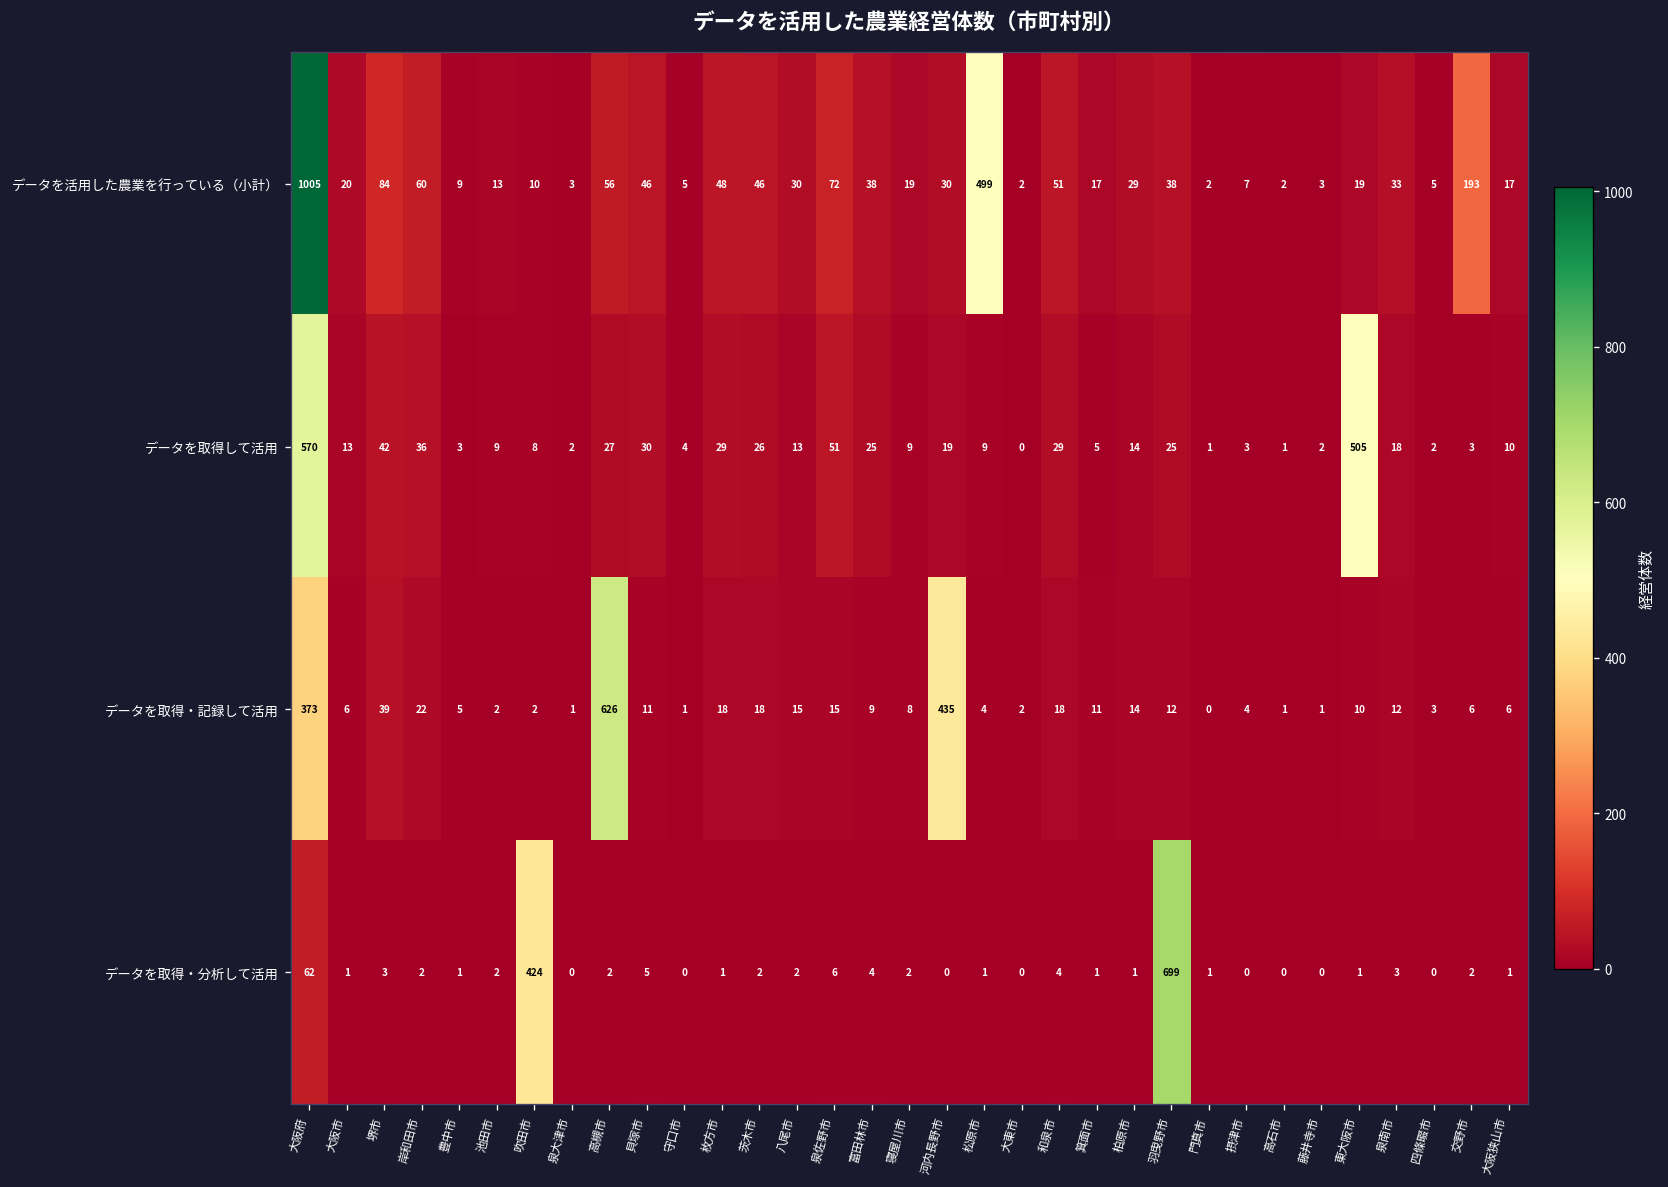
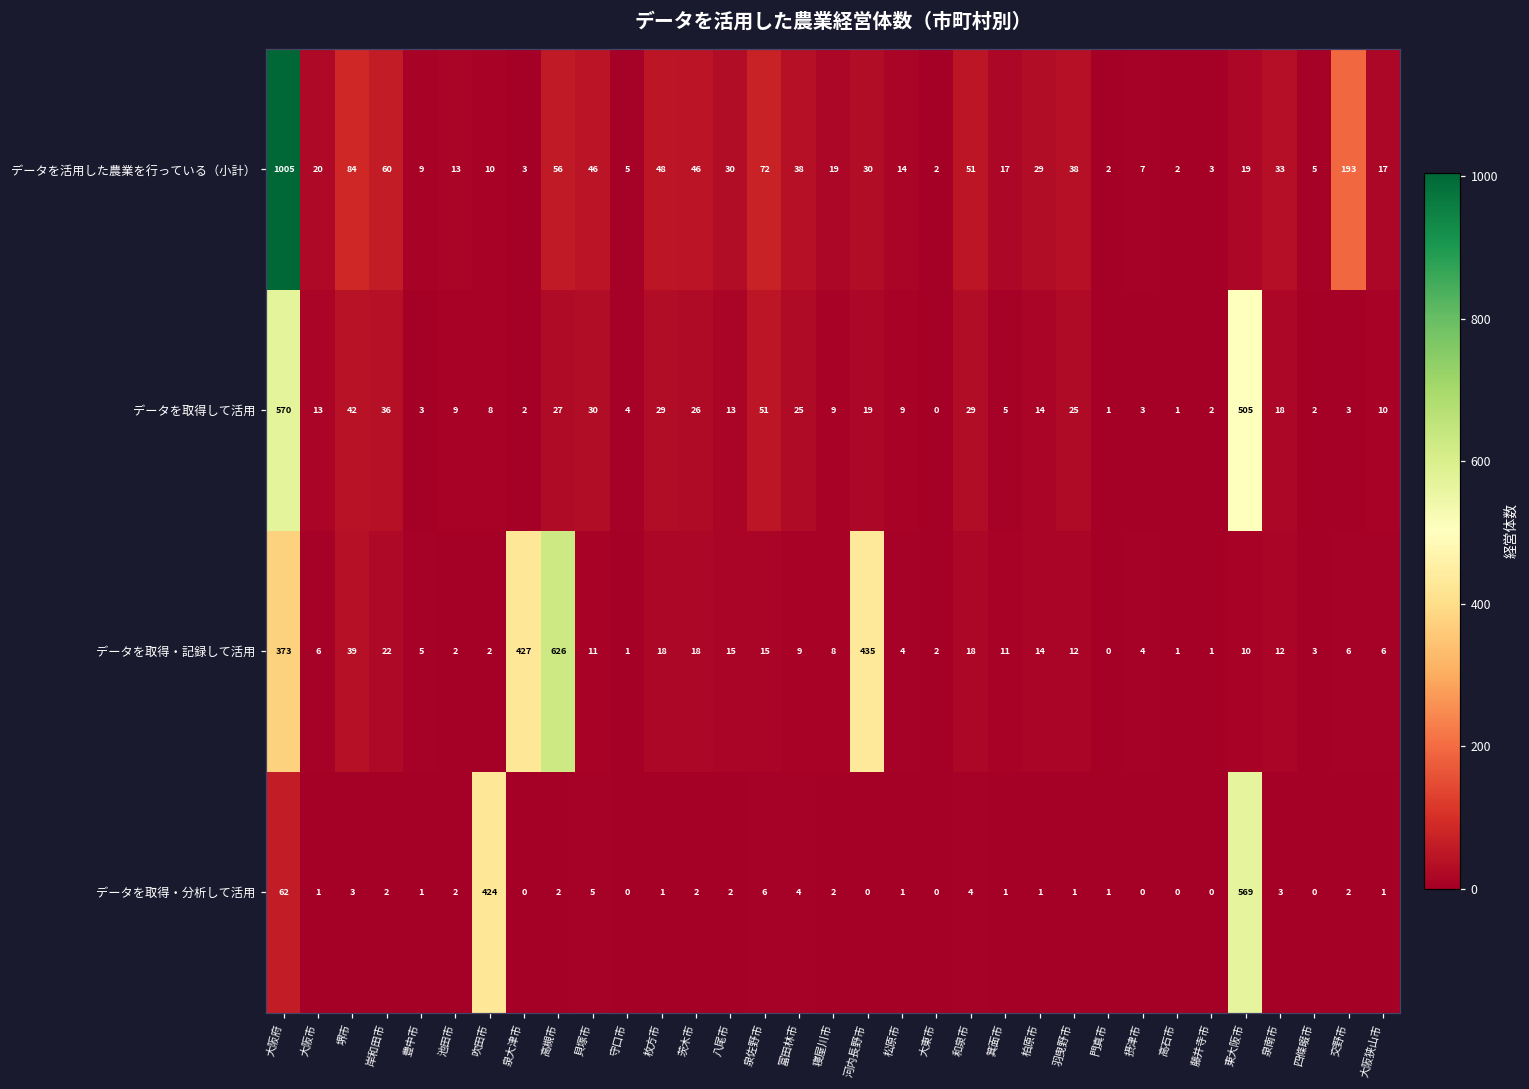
  {
    "データを活用した農業を行っている（小計）": {
      "大阪府": 1005,
      "大阪市": 20,
      "堺市": 84,
      "岸和田市": 60,
      "豊中市": 9,
      "池田市": 13,
      "吹田市": 10,
      "泉大津市": 3,
      "高槻市": 56,
      "貝塚市": 46,
      "守口市": 5,
      "枚方市": 48,
      "茨木市": 46,
      "八尾市": 30,
      "泉佐野市": 72,
      "富田林市": 38,
      "寝屋川市": 19,
      "河内長野市": 30,
-     "松原市": 499,
+     "松原市": 14,
      "大東市": 2,
      "和泉市": 51,
      "箕面市": 17,
      "柏原市": 29,
      "羽曳野市": 38,
      "門真市": 2,
      "摂津市": 7,
      "高石市": 2,
      "藤井寺市": 3,
      "東大阪市": 19,
      "泉南市": 33,
      "四條畷市": 5,
      "交野市": 193,
      "大阪狭山市": 17
    },
    "データを取得して活用": {
      "大阪府": 570,
      "大阪市": 13,
      "堺市": 42,
      "岸和田市": 36,
      "豊中市": 3,
      "池田市": 9,
      "吹田市": 8,
      "泉大津市": 2,
      "高槻市": 27,
      "貝塚市": 30,
      "守口市": 4,
      "枚方市": 29,
      "茨木市": 26,
      "八尾市": 13,
      "泉佐野市": 51,
      "富田林市": 25,
      "寝屋川市": 9,
      "河内長野市": 19,
      "松原市": 9,
      "大東市": 0,
      "和泉市": 29,
      "箕面市": 5,
      "柏原市": 14,
      "羽曳野市": 25,
      "門真市": 1,
      "摂津市": 3,
      "高石市": 1,
      "藤井寺市": 2,
      "東大阪市": 505,
      "泉南市": 18,
      "四條畷市": 2,
      "交野市": 3,
      "大阪狭山市": 10
    },
    "データを取得・記録して活用": {
      "大阪府": 373,
      "大阪市": 6,
      "堺市": 39,
      "岸和田市": 22,
      "豊中市": 5,
      "池田市": 2,
      "吹田市": 2,
-     "泉大津市": 1,
+     "泉大津市": 427,
      "高槻市": 626,
      "貝塚市": 11,
      "守口市": 1,
      "枚方市": 18,
      "茨木市": 18,
      "八尾市": 15,
      "泉佐野市": 15,
      "富田林市": 9,
      "寝屋川市": 8,
      "河内長野市": 435,
      "松原市": 4,
      "大東市": 2,
      "和泉市": 18,
      "箕面市": 11,
      "柏原市": 14,
      "羽曳野市": 12,
      "門真市": 0,
      "摂津市": 4,
      "高石市": 1,
      "藤井寺市": 1,
      "東大阪市": 10,
      "泉南市": 12,
      "四條畷市": 3,
      "交野市": 6,
      "大阪狭山市": 6
    },
    "データを取得・分析して活用": {
      "大阪府": 62,
      "大阪市": 1,
      "堺市": 3,
      "岸和田市": 2,
      "豊中市": 1,
      "池田市": 2,
      "吹田市": 424,
      "泉大津市": 0,
      "高槻市": 2,
      "貝塚市": 5,
      "守口市": 0,
      "枚方市": 1,
      "茨木市": 2,
      "八尾市": 2,
      "泉佐野市": 6,
      "富田林市": 4,
      "寝屋川市": 2,
      "河内長野市": 0,
      "松原市": 1,
      "大東市": 0,
      "和泉市": 4,
      "箕面市": 1,
      "柏原市": 1,
-     "羽曳野市": 699,
+     "羽曳野市": 1,
      "門真市": 1,
      "摂津市": 0,
      "高石市": 0,
      "藤井寺市": 0,
-     "東大阪市": 1,
+     "東大阪市": 569,
      "泉南市": 3,
      "四條畷市": 0,
      "交野市": 2,
      "大阪狭山市": 1
    }
  }
